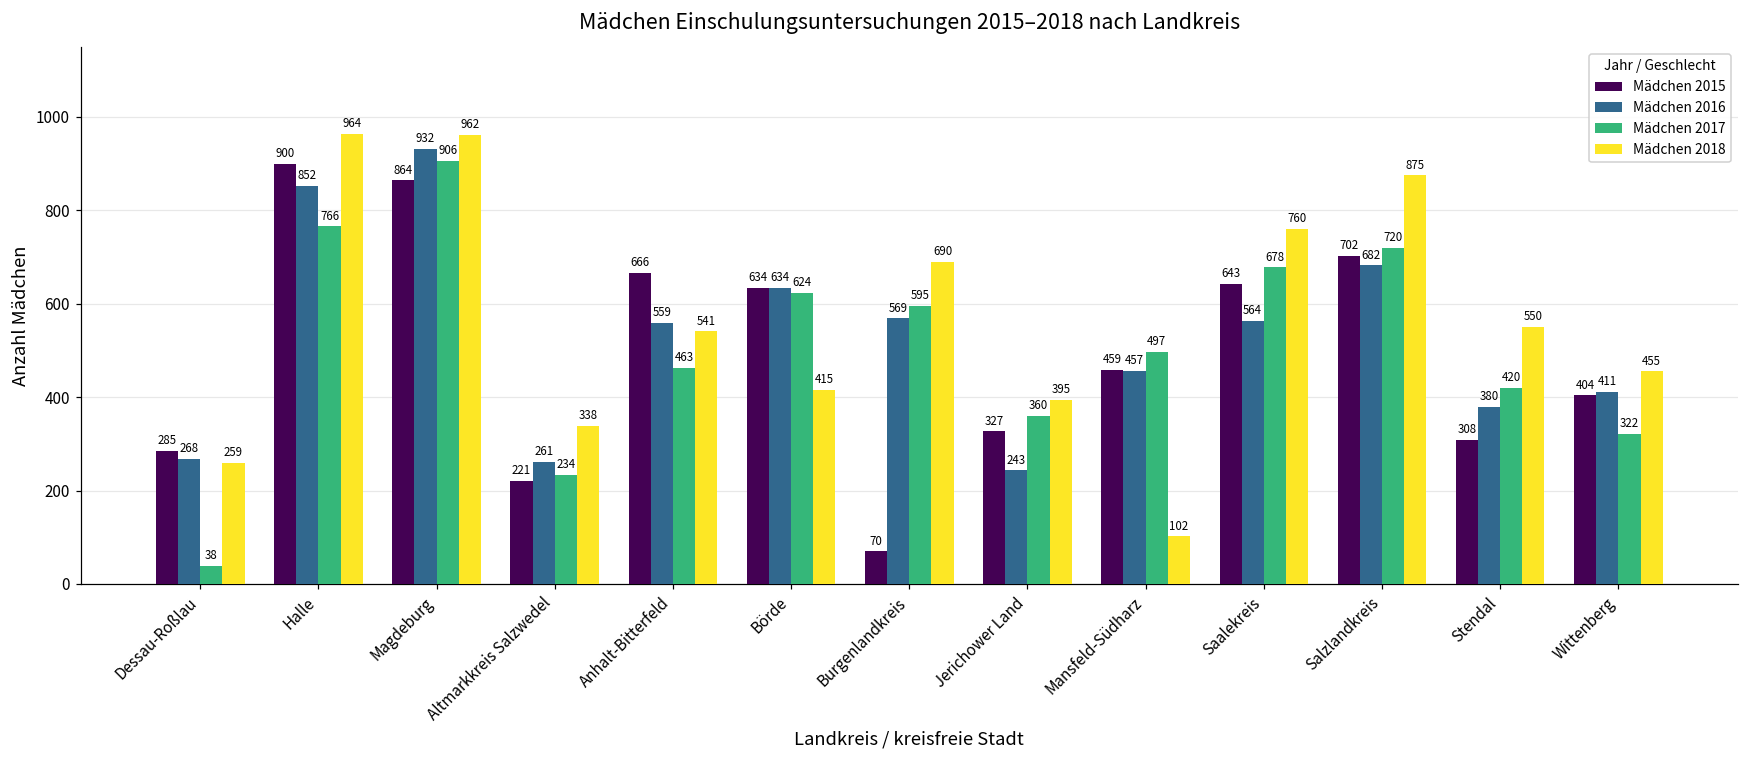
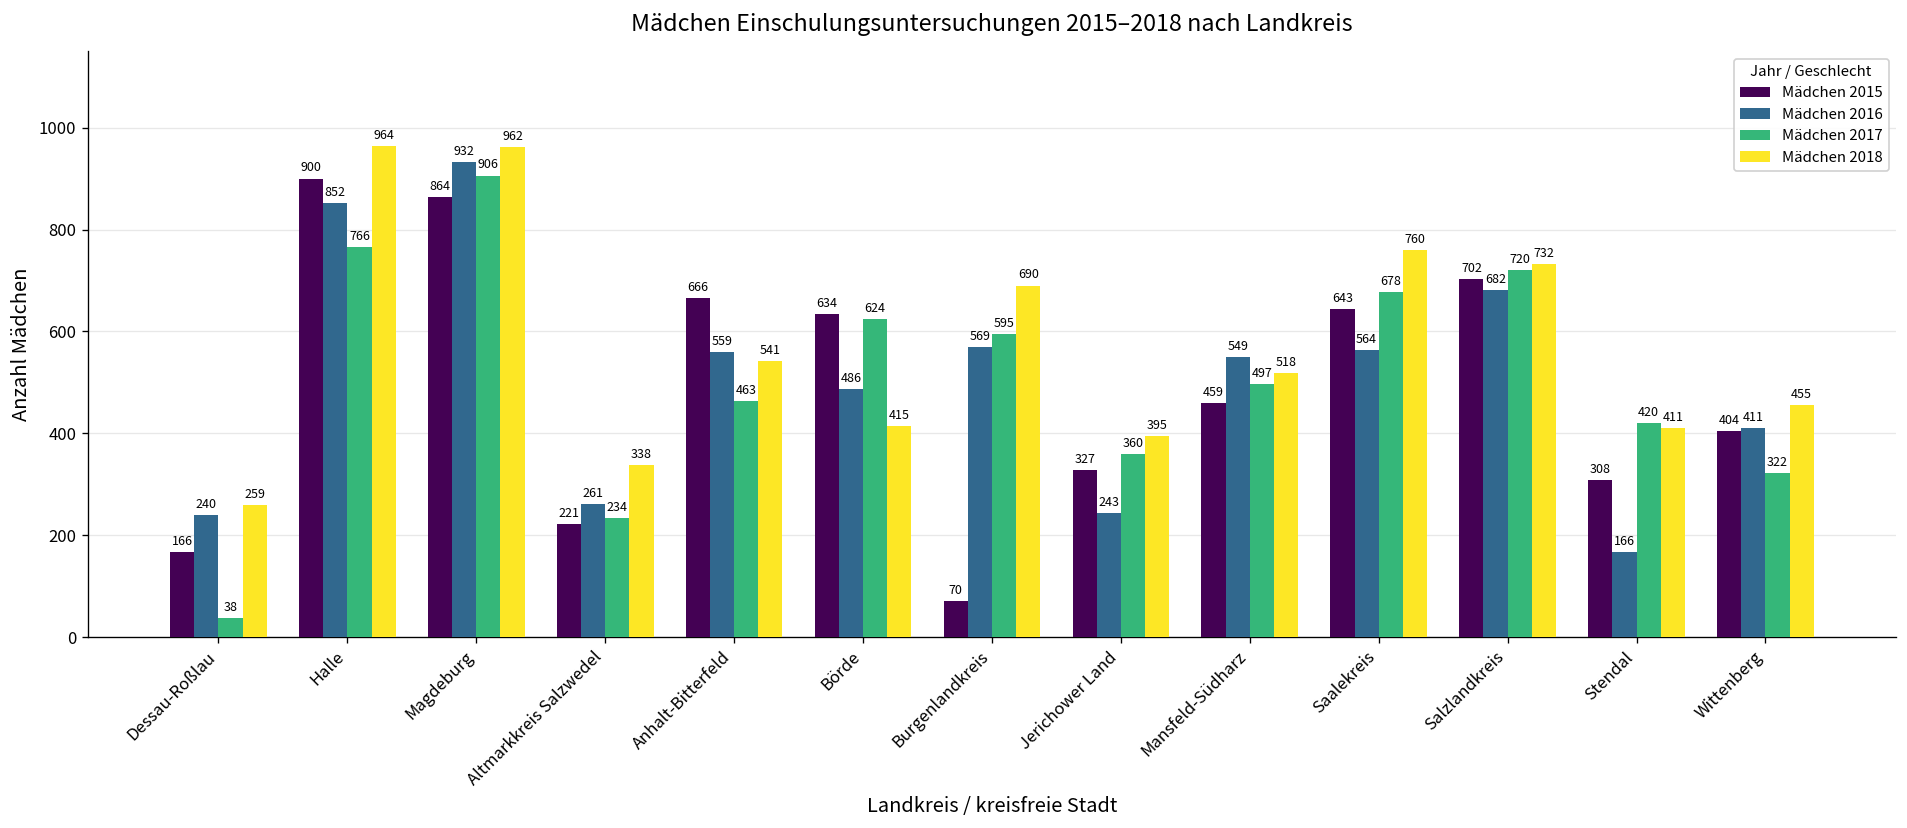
  {
    "Mädchen 2015": {
-     "Dessau-Roßlau": 285,
+     "Dessau-Roßlau": 166,
      "Halle": 900,
      "Magdeburg": 864,
      "Altmarkkreis Salzwedel": 221,
      "Anhalt-Bitterfeld": 666,
      "Börde": 634,
      "Burgenlandkreis": 70,
      "Jerichower Land": 327,
      "Mansfeld-Südharz": 459,
      "Saalekreis": 643,
      "Salzlandkreis": 702,
      "Stendal": 308,
      "Wittenberg": 404
    },
    "Mädchen 2016": {
-     "Dessau-Roßlau": 268,
+     "Dessau-Roßlau": 240,
      "Halle": 852,
      "Magdeburg": 932,
      "Altmarkkreis Salzwedel": 261,
      "Anhalt-Bitterfeld": 559,
-     "Börde": 634,
+     "Börde": 486,
      "Burgenlandkreis": 569,
      "Jerichower Land": 243,
-     "Mansfeld-Südharz": 457,
+     "Mansfeld-Südharz": 549,
      "Saalekreis": 564,
      "Salzlandkreis": 682,
-     "Stendal": 380,
+     "Stendal": 166,
      "Wittenberg": 411
    },
    "Mädchen 2017": {
      "Dessau-Roßlau": 38,
      "Halle": 766,
      "Magdeburg": 906,
      "Altmarkkreis Salzwedel": 234,
      "Anhalt-Bitterfeld": 463,
      "Börde": 624,
      "Burgenlandkreis": 595,
      "Jerichower Land": 360,
      "Mansfeld-Südharz": 497,
      "Saalekreis": 678,
      "Salzlandkreis": 720,
      "Stendal": 420,
      "Wittenberg": 322
    },
    "Mädchen 2018": {
      "Dessau-Roßlau": 259,
      "Halle": 964,
      "Magdeburg": 962,
      "Altmarkkreis Salzwedel": 338,
      "Anhalt-Bitterfeld": 541,
      "Börde": 415,
      "Burgenlandkreis": 690,
      "Jerichower Land": 395,
-     "Mansfeld-Südharz": 102,
+     "Mansfeld-Südharz": 518,
      "Saalekreis": 760,
-     "Salzlandkreis": 875,
-     "Stendal": 550,
+     "Salzlandkreis": 732,
+     "Stendal": 411,
      "Wittenberg": 455
    }
  }
